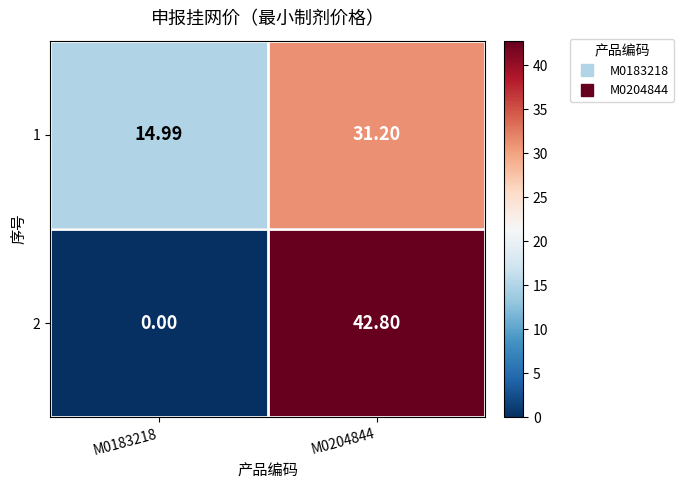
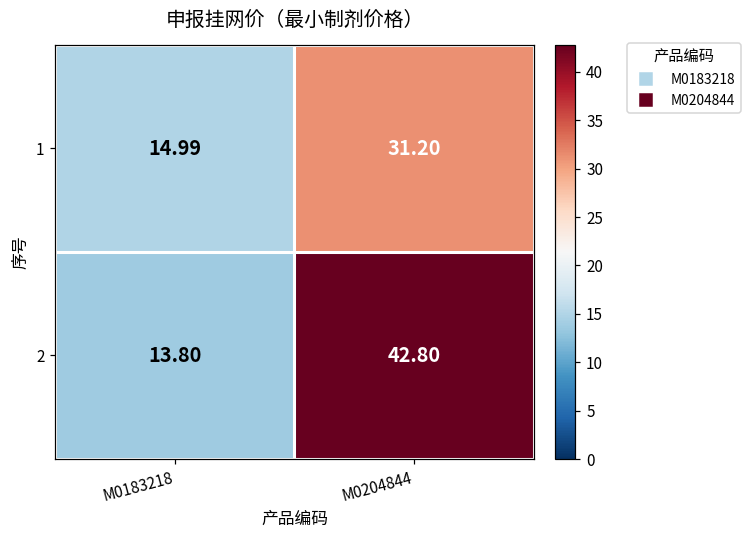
  {
    "1": {
      "M0183218": 14.99,
      "M0204844": 31.20
    },
    "2": {
-     "M0183218": 0.00,
+     "M0183218": 13.80,
      "M0204844": 42.80
    }
  }
